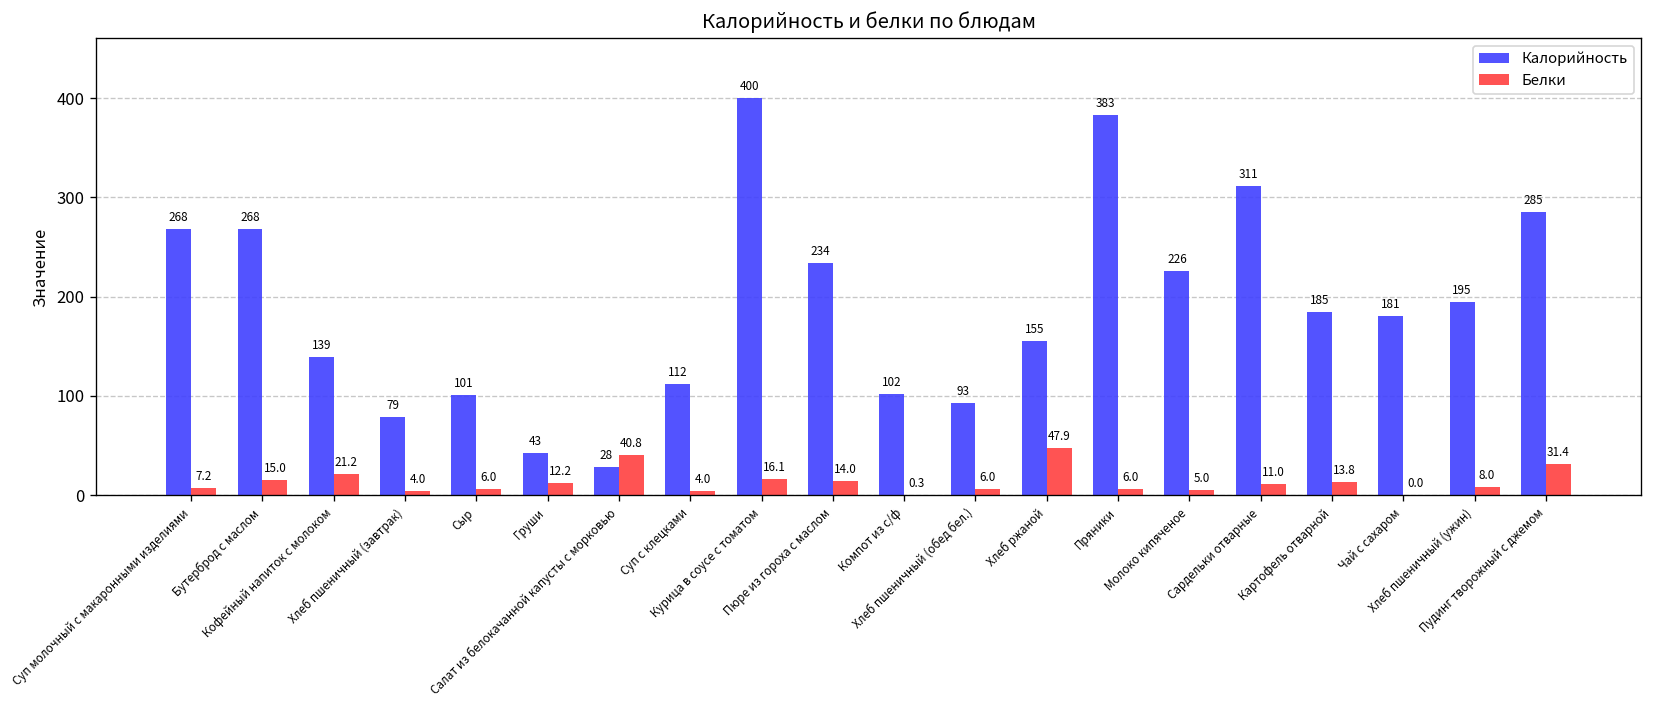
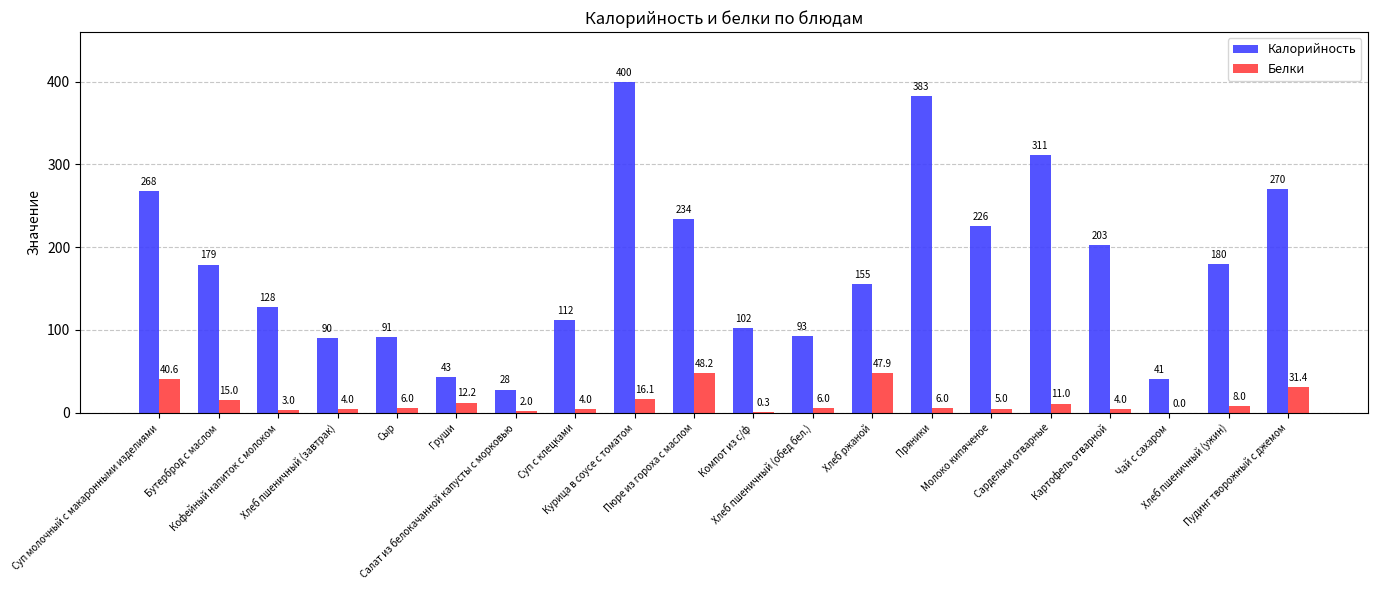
  {
    "Калорийность": {
      "Суп молочный с макаронными изделиями": 268,
-     "Бутерброд с маслом": 268,
-     "Кофейный напиток с молоком": 139,
-     "Хлеб пшеничный (завтрак)": 79,
-     "Сыр": 101,
+     "Бутерброд с маслом": 179,
+     "Кофейный напиток с молоком": 128,
+     "Хлеб пшеничный (завтрак)": 90,
+     "Сыр": 91,
      "Груши": 43,
      "Салат из белокачанной капусты с морковью": 28,
      "Суп с клецками": 112,
      "Курица в соусе с томатом": 400,
      "Пюре из гороха с маслом": 234,
      "Компот из с/ф": 102,
      "Хлеб пшеничный (обед бел.)": 93,
      "Хлеб ржаной": 155,
      "Пряники": 383,
      "Молоко кипяченое": 226,
      "Сардельки отварные": 311,
-     "Картофель отварной": 185,
-     "Чай с сахаром": 181,
-     "Хлеб пшеничный (ужин)": 195,
-     "Пудинг творожный с джемом": 285
+     "Картофель отварной": 203,
+     "Чай с сахаром": 41,
+     "Хлеб пшеничный (ужин)": 180,
+     "Пудинг творожный с джемом": 270
    },
    "Белки": {
-     "Суп молочный с макаронными изделиями": 7.2,
+     "Суп молочный с макаронными изделиями": 40.6,
      "Бутерброд с маслом": 15.0,
-     "Кофейный напиток с молоком": 21.2,
+     "Кофейный напиток с молоком": 3.0,
      "Хлеб пшеничный (завтрак)": 4.0,
      "Сыр": 6.0,
      "Груши": 12.2,
-     "Салат из белокачанной капусты с морковью": 40.8,
+     "Салат из белокачанной капусты с морковью": 2.0,
      "Суп с клецками": 4.0,
      "Курица в соусе с томатом": 16.1,
-     "Пюре из гороха с маслом": 14.0,
+     "Пюре из гороха с маслом": 48.2,
      "Компот из с/ф": 0.3,
      "Хлеб пшеничный (обед бел.)": 6.0,
      "Хлеб ржаной": 47.9,
      "Пряники": 6.0,
      "Молоко кипяченое": 5.0,
      "Сардельки отварные": 11.0,
-     "Картофель отварной": 13.8,
+     "Картофель отварной": 4.0,
      "Чай с сахаром": 0.0,
      "Хлеб пшеничный (ужин)": 8.0,
      "Пудинг творожный с джемом": 31.4
    }
  }
